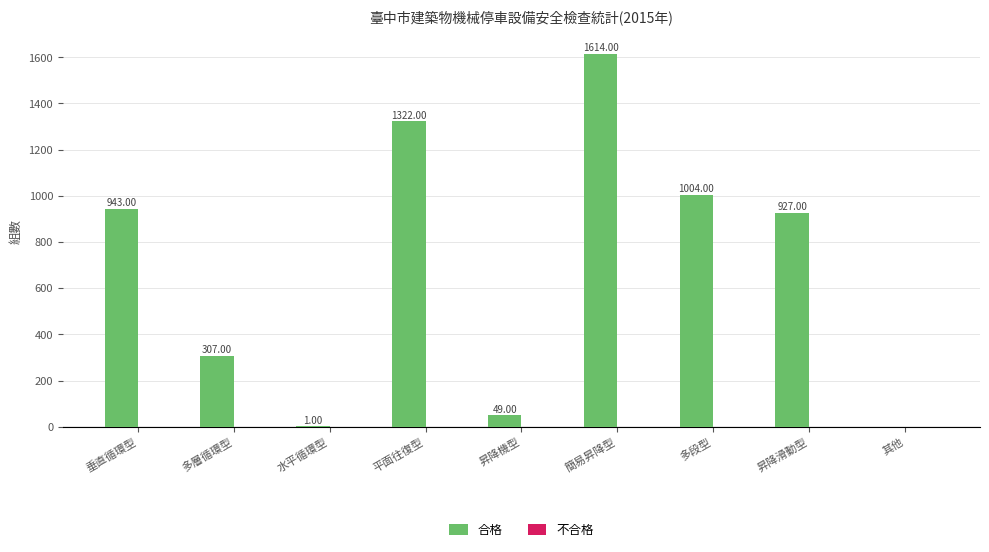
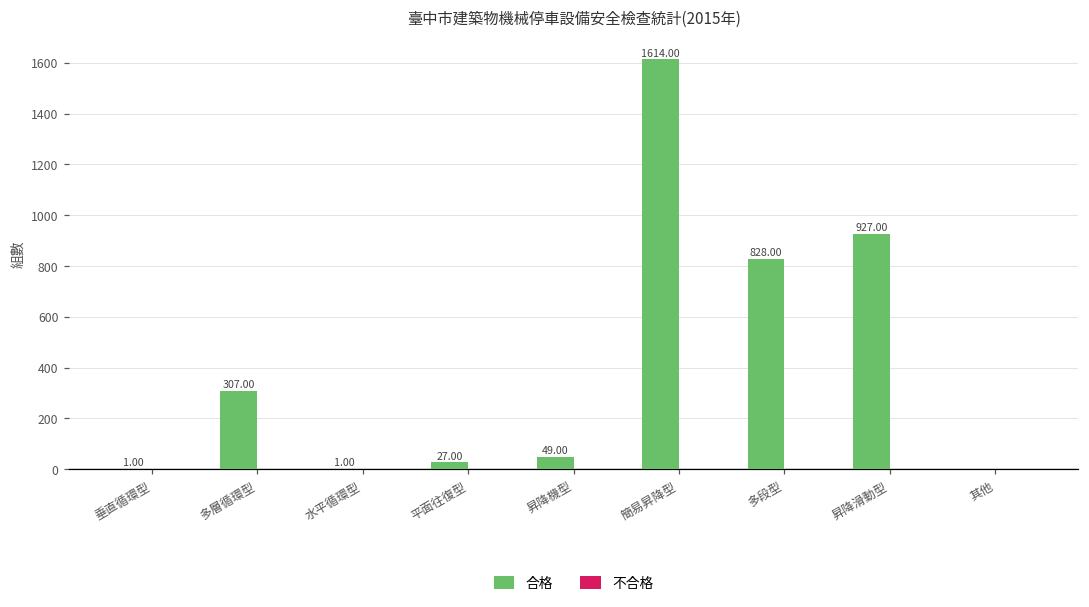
  {
    "合格": {
-     "垂直循環型": 943.00,
+     "垂直循環型": 1.00,
      "多層循環型": 307.00,
      "水平循環型": 1.00,
-     "平面往復型": 1322.00,
+     "平面往復型": 27.00,
      "昇降機型": 49.00,
      "簡易昇降型": 1614.00,
-     "多段型": 1004.00,
+     "多段型": 828.00,
      "昇降滑動型": 927.00
    },
    "不合格": {
      "垂直循環型": 0,
      "多層循環型": 0,
      "水平循環型": 0,
      "平面往復型": 0,
      "昇降機型": 0,
      "簡易昇降型": 0,
      "多段型": 0,
      "昇降滑動型": 0,
      "其他": 0
    }
  }
